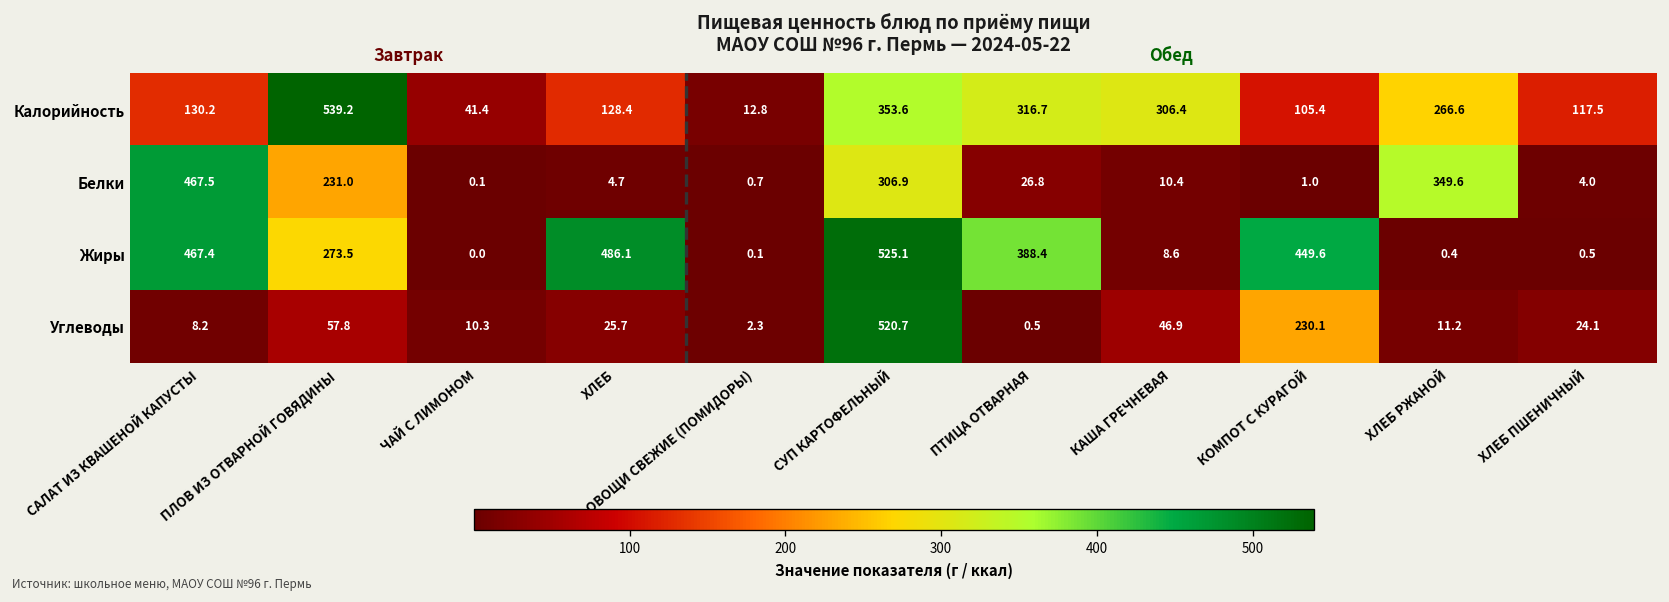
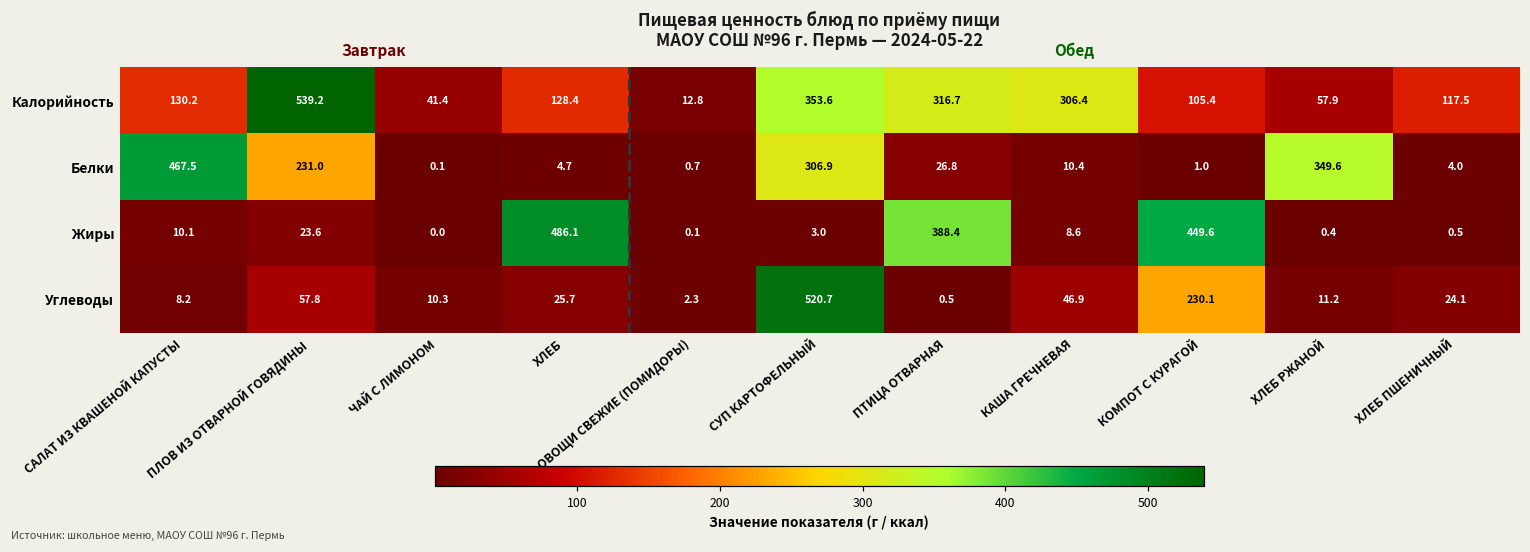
  {
    "Калорийность": {
      "САЛАТ ИЗ КВАШЕНОЙ КАПУСТЫ": 130.2,
      "ПЛОВ ИЗ ОТВАРНОЙ ГОВЯДИНЫ": 539.2,
      "ЧАЙ С ЛИМОНОМ": 41.4,
      "ХЛЕБ": 128.4,
      "ОВОЩИ СВЕЖИЕ (ПОМИДОРЫ)": 12.8,
      "СУП КАРТОФЕЛЬНЫЙ": 353.6,
      "ПТИЦА ОТВАРНАЯ": 316.7,
      "КАША ГРЕЧНЕВАЯ": 306.4,
      "КОМПОТ С КУРАГОЙ": 105.4,
-     "ХЛЕБ РЖАНОЙ": 266.6,
+     "ХЛЕБ РЖАНОЙ": 57.9,
      "ХЛЕБ ПШЕНИЧНЫЙ": 117.5
    },
    "Белки": {
      "САЛАТ ИЗ КВАШЕНОЙ КАПУСТЫ": 467.5,
      "ПЛОВ ИЗ ОТВАРНОЙ ГОВЯДИНЫ": 231.0,
      "ЧАЙ С ЛИМОНОМ": 0.1,
      "ХЛЕБ": 4.7,
      "ОВОЩИ СВЕЖИЕ (ПОМИДОРЫ)": 0.7,
      "СУП КАРТОФЕЛЬНЫЙ": 306.9,
      "ПТИЦА ОТВАРНАЯ": 26.8,
      "КАША ГРЕЧНЕВАЯ": 10.4,
      "КОМПОТ С КУРАГОЙ": 1.0,
      "ХЛЕБ РЖАНОЙ": 349.6,
      "ХЛЕБ ПШЕНИЧНЫЙ": 4.0
    },
    "Жиры": {
-     "САЛАТ ИЗ КВАШЕНОЙ КАПУСТЫ": 467.4,
-     "ПЛОВ ИЗ ОТВАРНОЙ ГОВЯДИНЫ": 273.5,
+     "САЛАТ ИЗ КВАШЕНОЙ КАПУСТЫ": 10.1,
+     "ПЛОВ ИЗ ОТВАРНОЙ ГОВЯДИНЫ": 23.6,
      "ЧАЙ С ЛИМОНОМ": 0.0,
      "ХЛЕБ": 486.1,
      "ОВОЩИ СВЕЖИЕ (ПОМИДОРЫ)": 0.1,
-     "СУП КАРТОФЕЛЬНЫЙ": 525.1,
+     "СУП КАРТОФЕЛЬНЫЙ": 3.0,
      "ПТИЦА ОТВАРНАЯ": 388.4,
      "КАША ГРЕЧНЕВАЯ": 8.6,
      "КОМПОТ С КУРАГОЙ": 449.6,
      "ХЛЕБ РЖАНОЙ": 0.4,
      "ХЛЕБ ПШЕНИЧНЫЙ": 0.5
    },
    "Углеводы": {
      "САЛАТ ИЗ КВАШЕНОЙ КАПУСТЫ": 8.2,
      "ПЛОВ ИЗ ОТВАРНОЙ ГОВЯДИНЫ": 57.8,
      "ЧАЙ С ЛИМОНОМ": 10.3,
      "ХЛЕБ": 25.7,
      "ОВОЩИ СВЕЖИЕ (ПОМИДОРЫ)": 2.3,
      "СУП КАРТОФЕЛЬНЫЙ": 520.7,
      "ПТИЦА ОТВАРНАЯ": 0.5,
      "КАША ГРЕЧНЕВАЯ": 46.9,
      "КОМПОТ С КУРАГОЙ": 230.1,
      "ХЛЕБ РЖАНОЙ": 11.2,
      "ХЛЕБ ПШЕНИЧНЫЙ": 24.1
    }
  }
